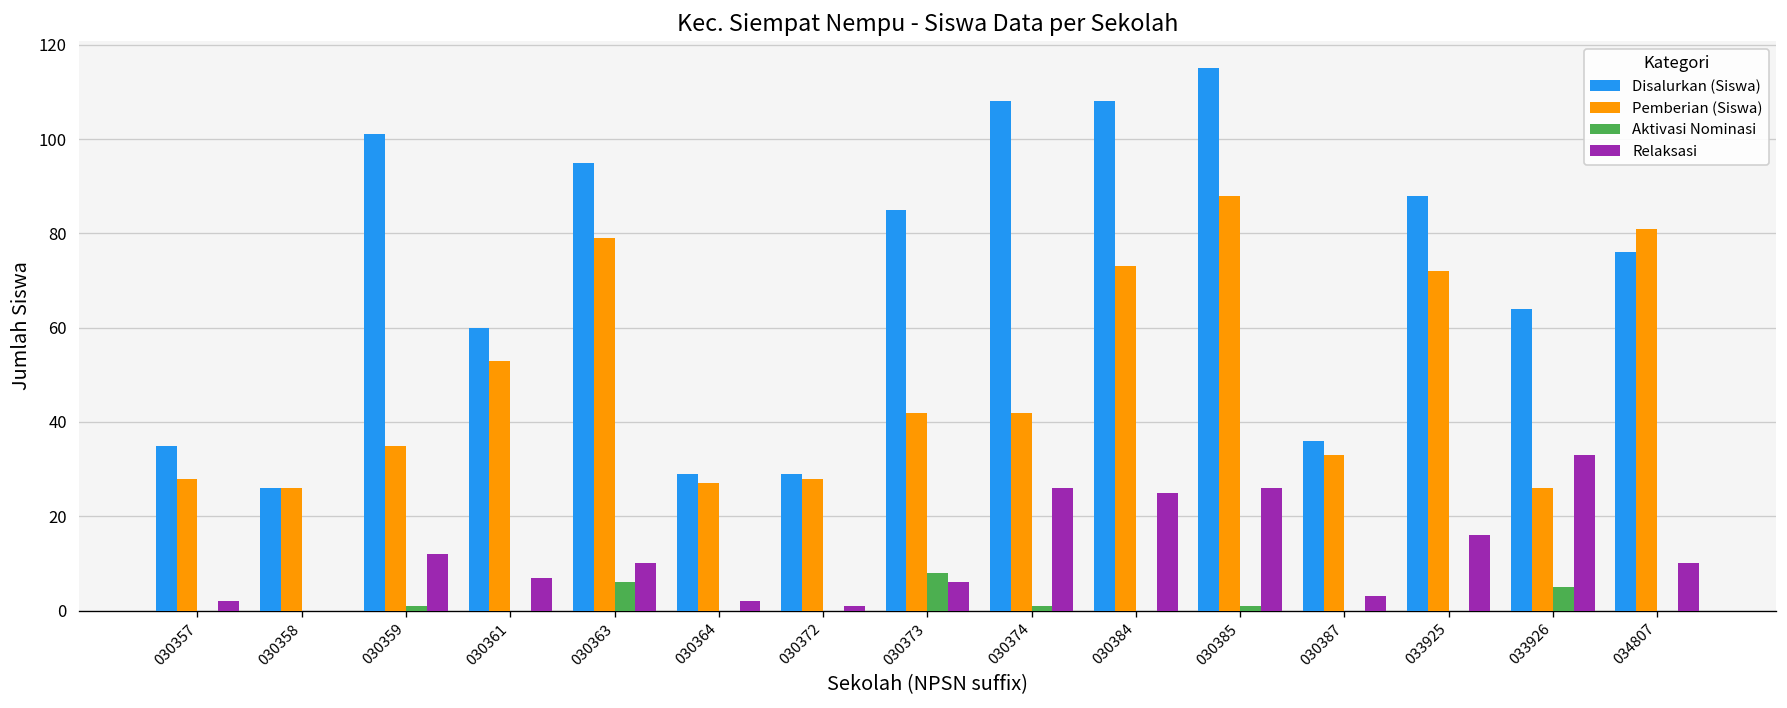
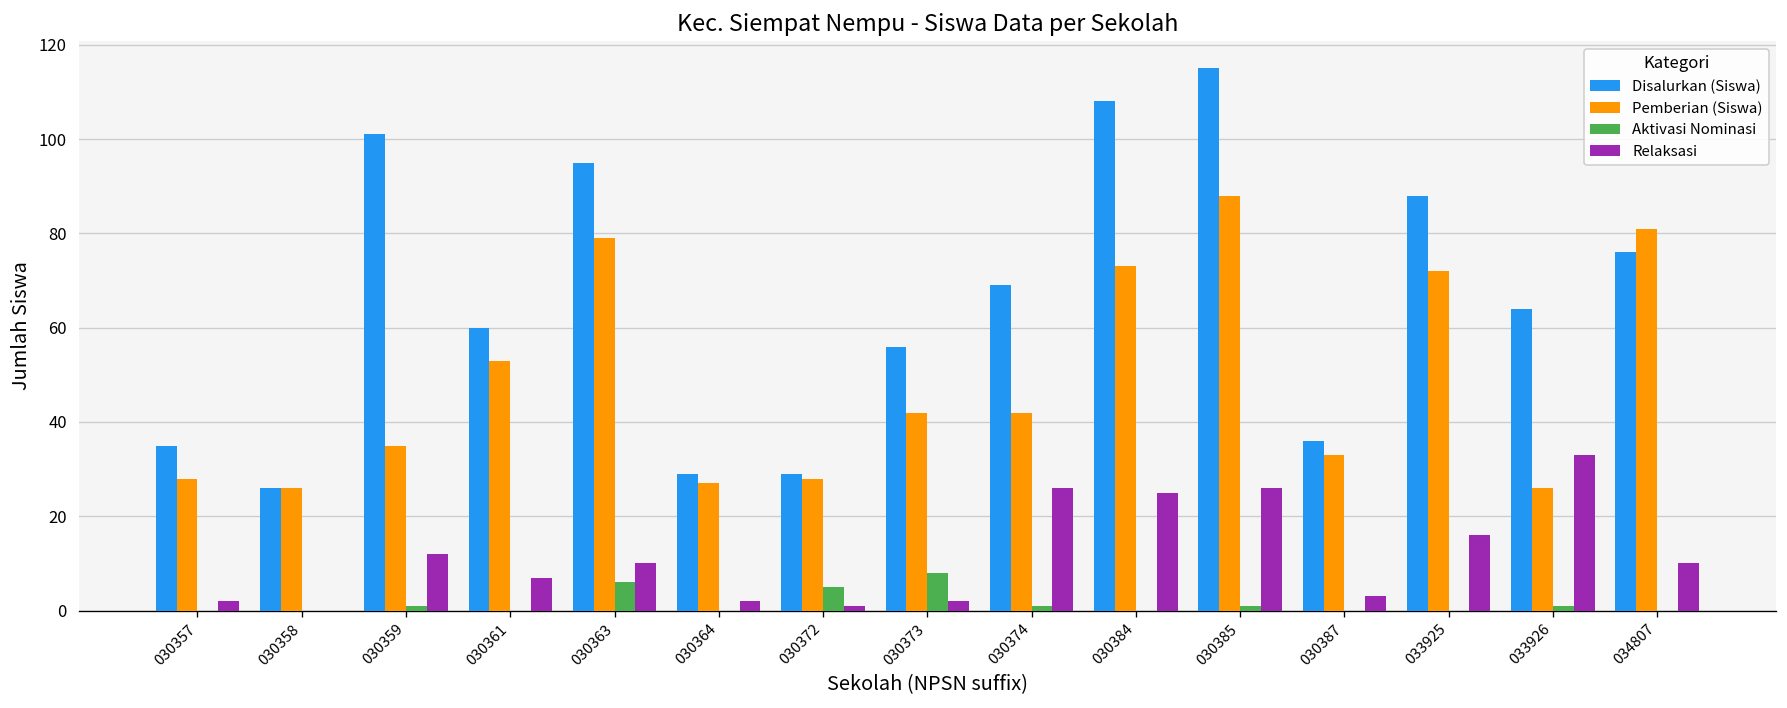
  {
    "Disalurkan (Siswa)": {
      "030357": 35,
      "030358": 26,
      "030359": 101,
      "030361": 60,
      "030363": 95,
      "030364": 29,
      "030372": 29,
-     "030373": 85,
-     "030374": 108,
+     "030373": 56,
+     "030374": 69,
      "030384": 108,
      "030385": 115,
      "030387": 36,
      "033925": 88,
      "033926": 64,
      "034807": 76
    },
    "Pemberian (Siswa)": {
      "030357": 28,
      "030358": 26,
      "030359": 35,
      "030361": 53,
      "030363": 79,
      "030364": 27,
      "030372": 28,
      "030373": 42,
      "030374": 42,
      "030384": 73,
      "030385": 88,
      "030387": 33,
      "033925": 72,
      "033926": 26,
      "034807": 81
    },
    "Aktivasi Nominasi": {
      "030357": 0,
      "030358": 0,
      "030359": 1,
      "030361": 0,
      "030363": 6,
      "030364": 0,
-     "030372": 0,
+     "030372": 5,
      "030373": 8,
      "030374": 1,
      "030384": 0,
      "030385": 1,
      "030387": 0,
      "033925": 0,
-     "033926": 5,
+     "033926": 1,
      "034807": 0
    },
    "Relaksasi": {
      "030357": 2,
      "030358": 0,
      "030359": 12,
      "030361": 7,
      "030363": 10,
      "030364": 2,
      "030372": 1,
-     "030373": 6,
+     "030373": 2,
      "030374": 26,
      "030384": 25,
      "030385": 26,
      "030387": 3,
      "033925": 16,
      "033926": 33,
      "034807": 10
    }
  }
